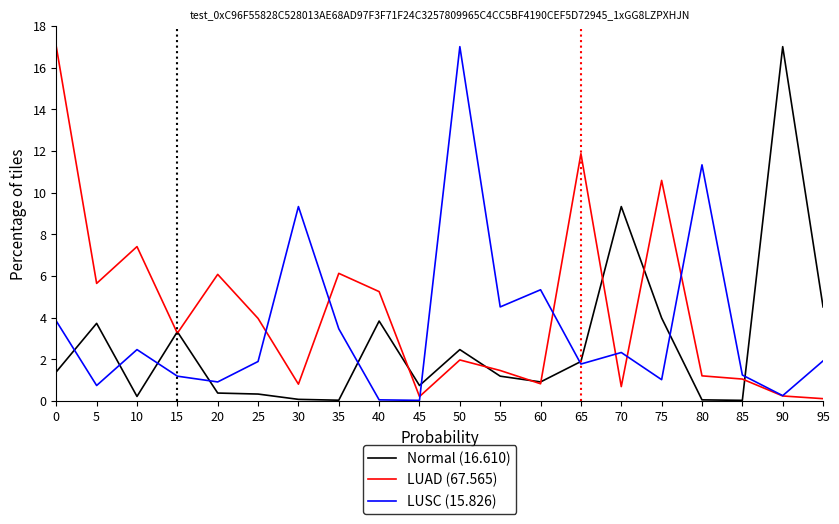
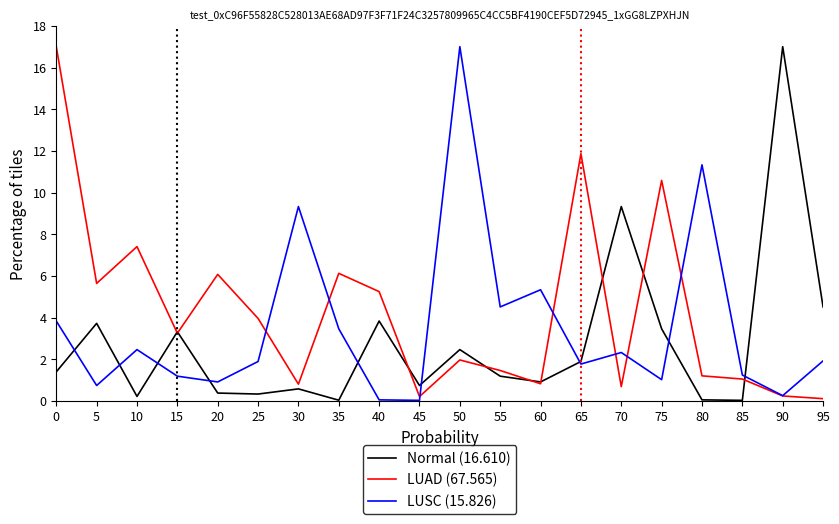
  {
    "Normal (16.610)": {
      "0": 1.4,
      "5": 3.7,
      "10": 0.2,
      "20": 0.4,
      "25": 0.3,
-     "30": 0.1,
+     "30": 0.6,
      "35": 0.0,
      "40": 3.8,
      "45": 0.7,
      "50": 2.5,
      "55": 1.2,
      "65": 1.9,
      "70": 9.3,
-     "75": 4.0,
+     "75": 3.5,
      "80": 0.1,
      "85": 0.0,
      "90": 17.0,
      "95": 4.5
    },
    "LUAD (67.565)": {
      "0": 17.0,
      "5": 5.6,
      "10": 7.4,
      "20": 6.1,
      "25": 4.0,
      "30": 0.8,
      "35": 6.1,
      "40": 5.2,
      "45": 0.2,
      "50": 2.0,
      "55": 1.5,
      "65": 11.9,
      "70": 0.7,
      "75": 10.6,
      "80": 1.2,
      "85": 1.0,
      "95": 0.1
    },
    "LUSC (15.826)": {
      "0": 3.8,
      "5": 0.7,
      "10": 2.5,
      "15": 1.2,
      "20": 0.9,
      "25": 1.9,
      "30": 9.3,
      "35": 3.5,
      "40": 0.1,
      "45": 0.0,
      "50": 17.0,
      "55": 4.5,
      "60": 5.3,
      "65": 1.8,
      "70": 2.3,
      "75": 1.0,
      "80": 11.3,
      "85": 1.2,
      "95": 1.9
    }
  }
